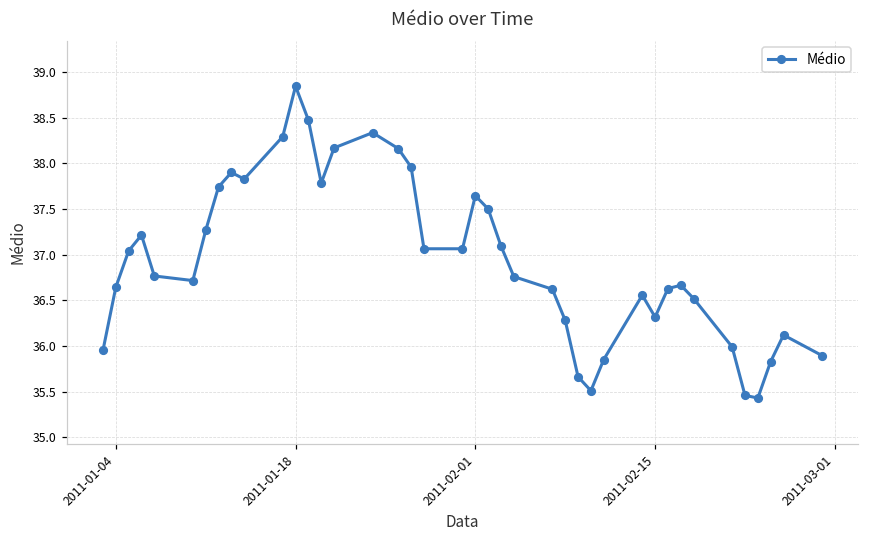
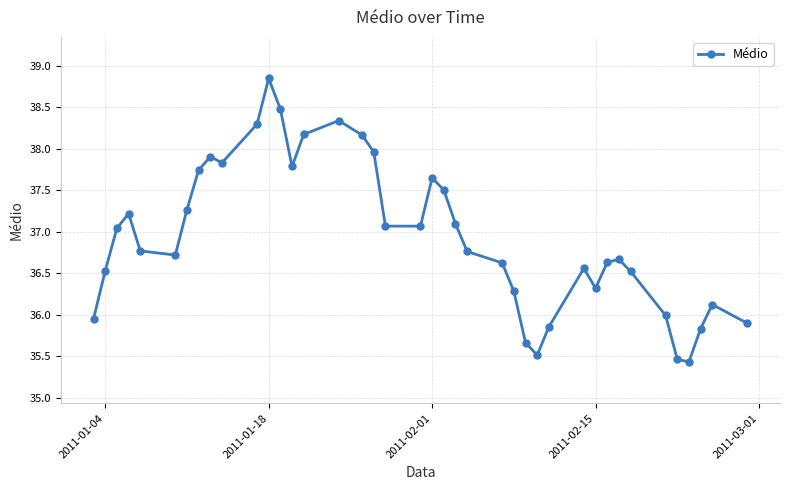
  {
-   "2011-01-04": 36.6,
+   "2011-01-04": 36.5,
    "2011-01-18": 38.8,
    "2011-02-01": 37.6,
    "2011-02-15": 36.3
  }
